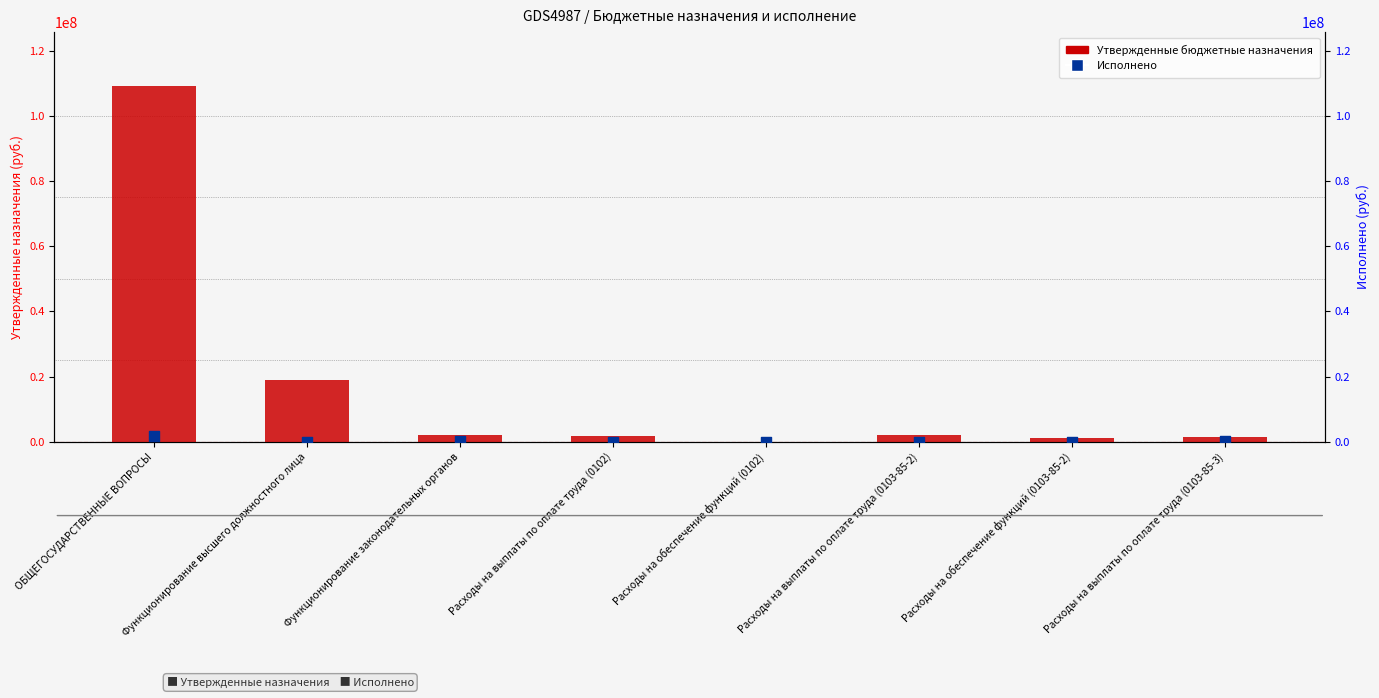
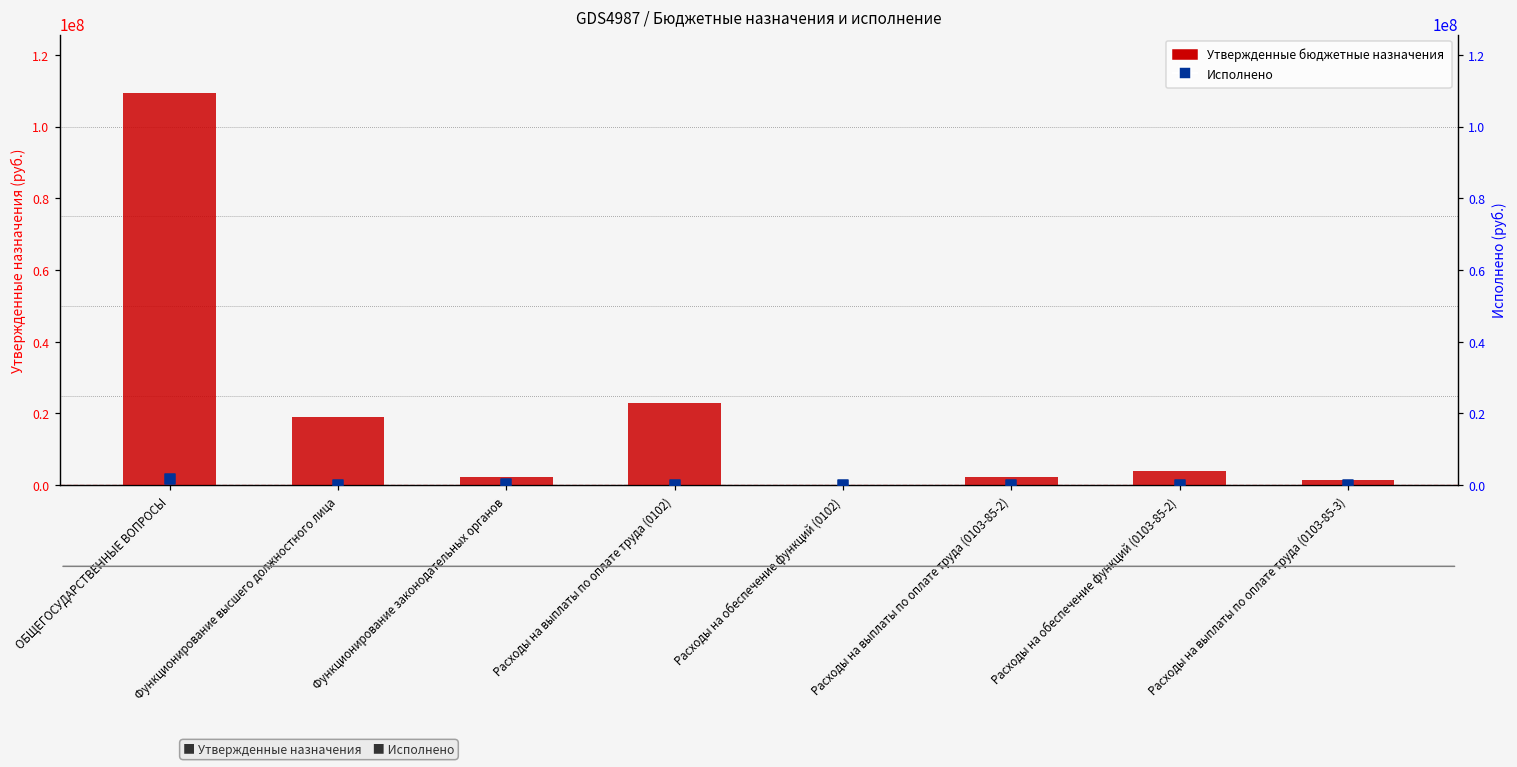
  {
    "Утвержденные бюджетные назначения": {
      "ОБЩЕГОСУДАРСТВЕННЫЕ ВОПРОСЫ": 109000000,
      "Функционирование высшего должностного лица": 19000000,
      "Функционирование законодательных органов": 2000000,
-     "Расходы на выплаты по оплате труда (0102)": 2000000,
+     "Расходы на выплаты по оплате труда (0102)": 23000000,
      "Расходы на выплаты по оплате труда (0103-85-2)": 2000000,
-     "Расходы на обеспечение функций (0103-85-2)": 1000000,
+     "Расходы на обеспечение функций (0103-85-2)": 4000000,
      "Расходы на выплаты по оплате труда (0103-85-3)": 1000000
    }
  }
